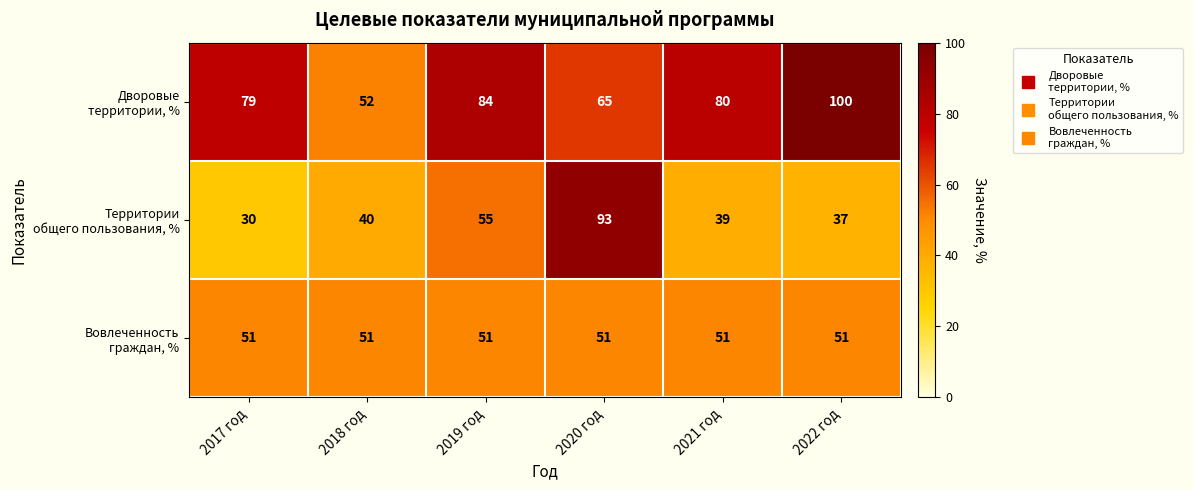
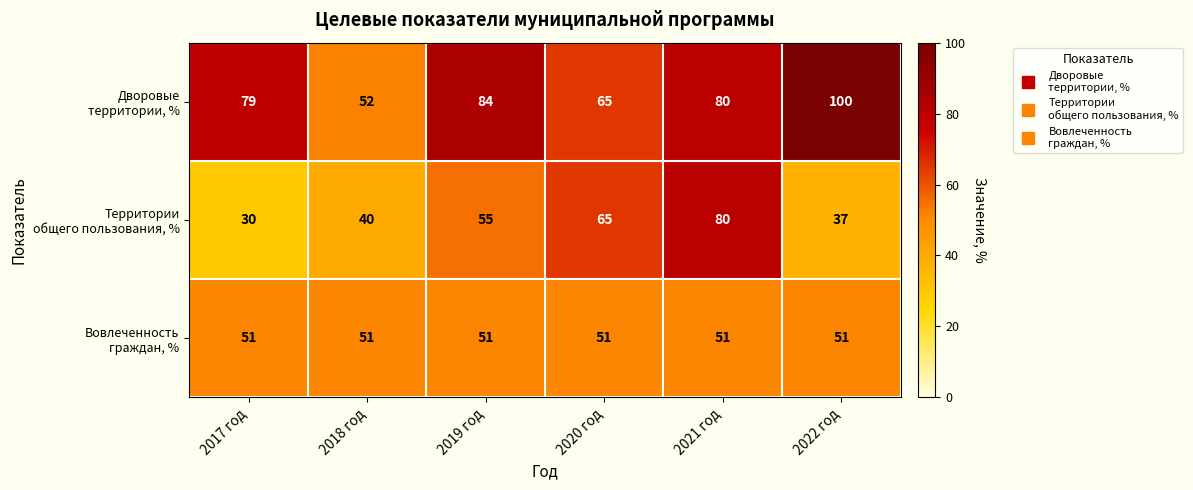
  {
    "Дворовые территории, %": {
      "2017 год": 79,
      "2018 год": 52,
      "2019 год": 84,
      "2020 год": 65,
      "2021 год": 80,
      "2022 год": 100
    },
    "Территории общего пользования, %": {
      "2017 год": 30,
      "2018 год": 40,
      "2019 год": 55,
-     "2020 год": 93,
-     "2021 год": 39,
+     "2020 год": 65,
+     "2021 год": 80,
      "2022 год": 37
    },
    "Вовлеченность граждан, %": {
      "2017 год": 51,
      "2018 год": 51,
      "2019 год": 51,
      "2020 год": 51,
      "2021 год": 51,
      "2022 год": 51
    }
  }
